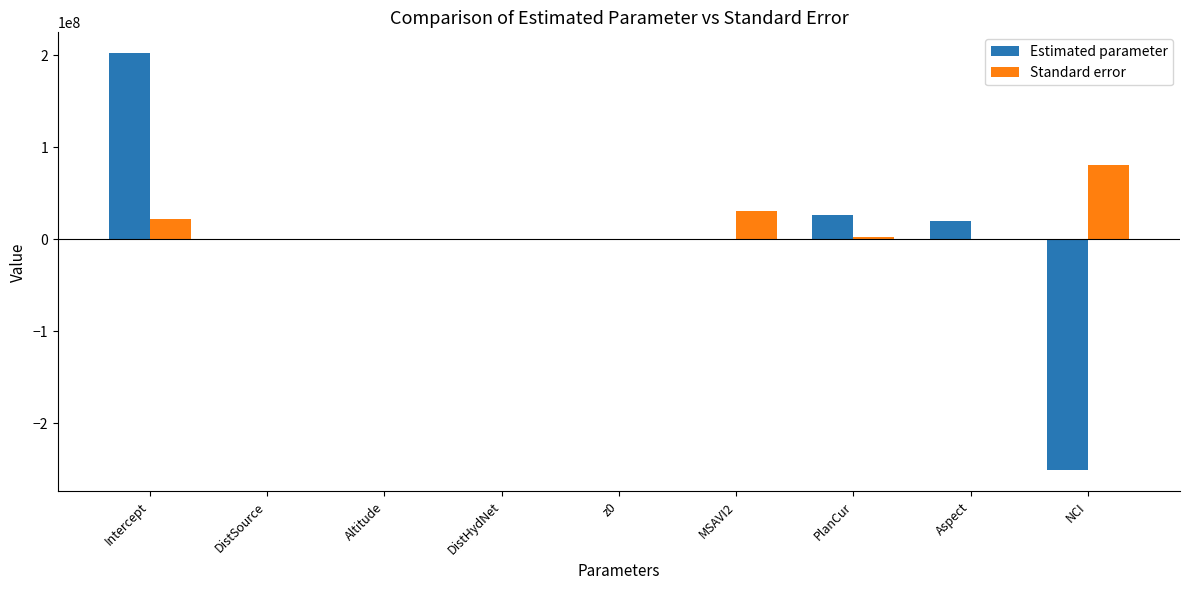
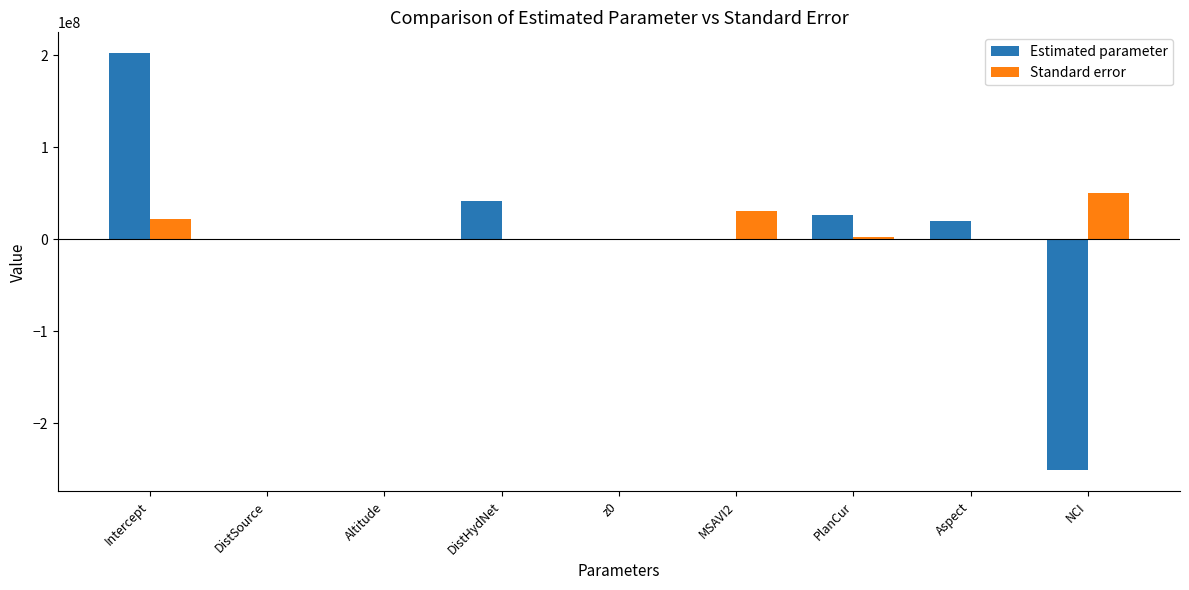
  {
    "Estimated parameter": {
      "Intercept": 200000000,
-     "DistHydNet": 0,
+     "DistHydNet": 40000000,
      "PlanCur": 30000000,
      "Aspect": 20000000,
      "NCI": -250000000
    },
    "Standard error": {
      "Intercept": 20000000,
      "MSAVI2": 30000000,
-     "NCI": 80000000
+     "NCI": 50000000
    }
  }
